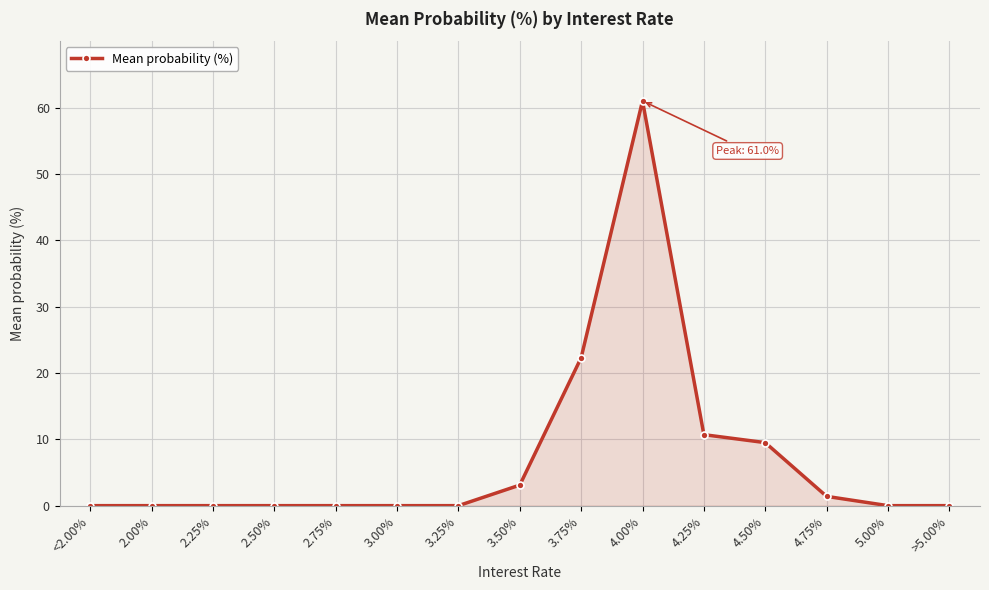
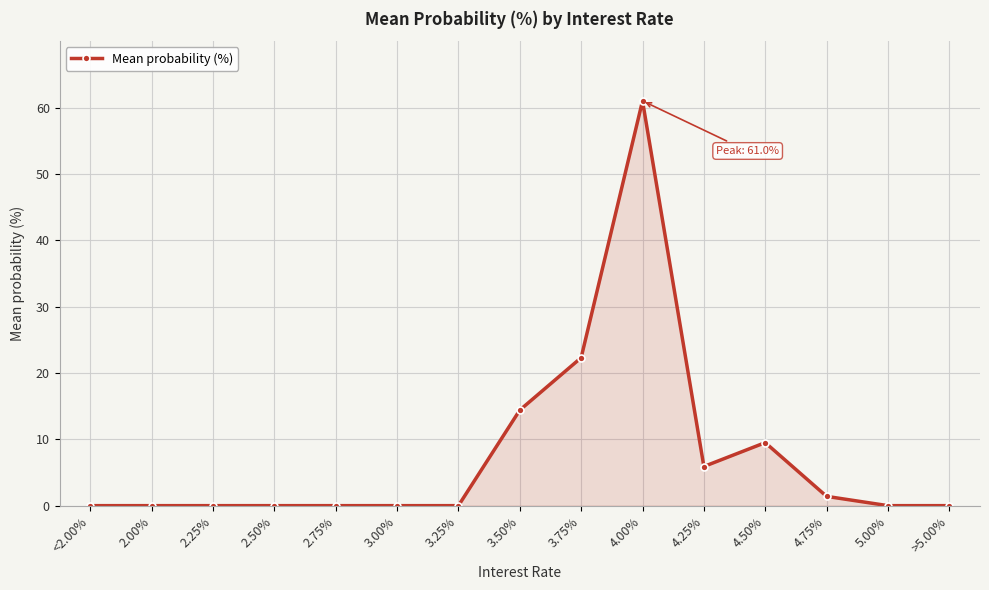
  {
    "<2.00%": 0,
    "2.00%": 0,
    "2.25%": 0,
    "2.50%": 0,
    "2.75%": 0,
    "3.00%": 0,
    "3.25%": 0,
-   "3.50%": 3,
+   "3.50%": 14,
    "3.75%": 22,
-   "4.25%": 11,
+   "4.25%": 6,
    "4.50%": 10,
    "4.75%": 1,
    "5.00%": 0,
    ">5.00%": 0
  }
